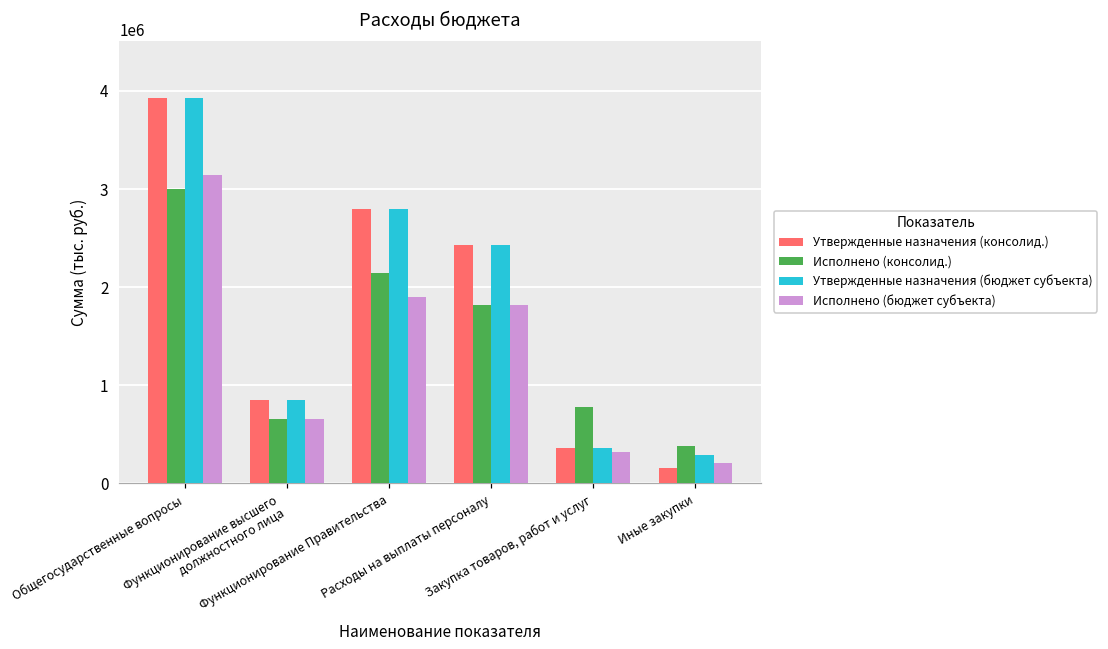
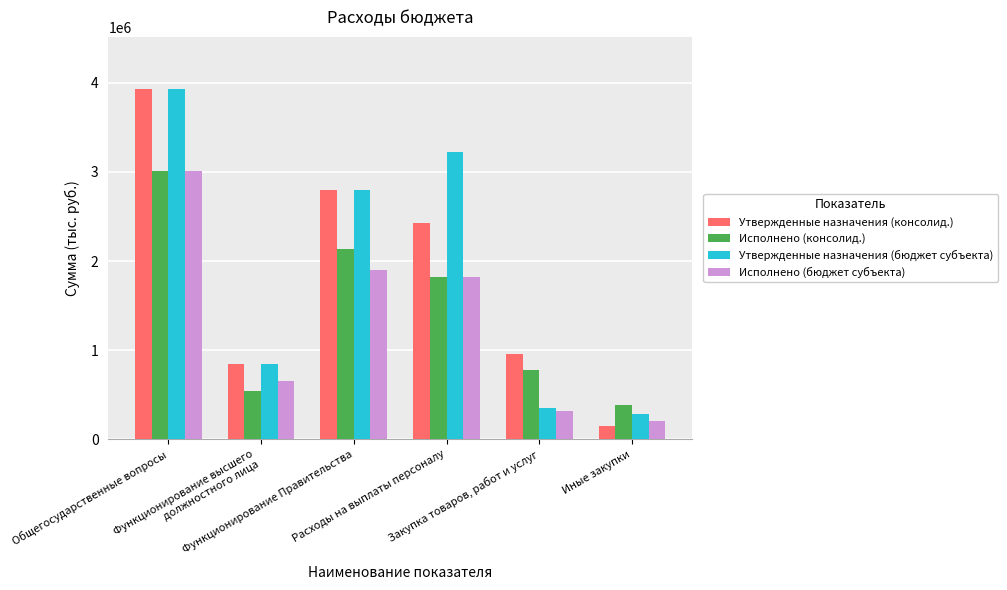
  {
    "Утвержденные назначения (консолид.)": {
      "Общегосударственные вопросы": 3900000,
      "Функционирование высшего должностного лица": 800000,
      "Функционирование Правительства": 2800000,
      "Расходы на выплаты персоналу": 2400000,
-     "Закупка товаров, работ и услуг": 400000,
+     "Закупка товаров, работ и услуг": 1000000,
      "Иные закупки": 200000
    },
    "Исполнено (консолид.)": {
      "Общегосударственные вопросы": 3000000,
-     "Функционирование высшего должностного лица": 700000,
+     "Функционирование высшего должностного лица": 500000,
      "Функционирование Правительства": 2100000,
      "Расходы на выплаты персоналу": 1800000,
      "Закупка товаров, работ и услуг": 800000,
      "Иные закупки": 400000
    },
    "Утвержденные назначения (бюджет субъекта)": {
      "Общегосударственные вопросы": 3900000,
      "Функционирование высшего должностного лица": 800000,
      "Функционирование Правительства": 2800000,
-     "Расходы на выплаты персоналу": 2400000,
+     "Расходы на выплаты персоналу": 3200000,
      "Закупка товаров, работ и услуг": 400000,
      "Иные закупки": 300000
    },
    "Исполнено (бюджет субъекта)": {
-     "Общегосударственные вопросы": 3100000,
+     "Общегосударственные вопросы": 3000000,
      "Функционирование высшего должностного лица": 700000,
      "Функционирование Правительства": 1900000,
      "Расходы на выплаты персоналу": 1800000,
      "Закупка товаров, работ и услуг": 300000,
      "Иные закупки": 200000
    }
  }
